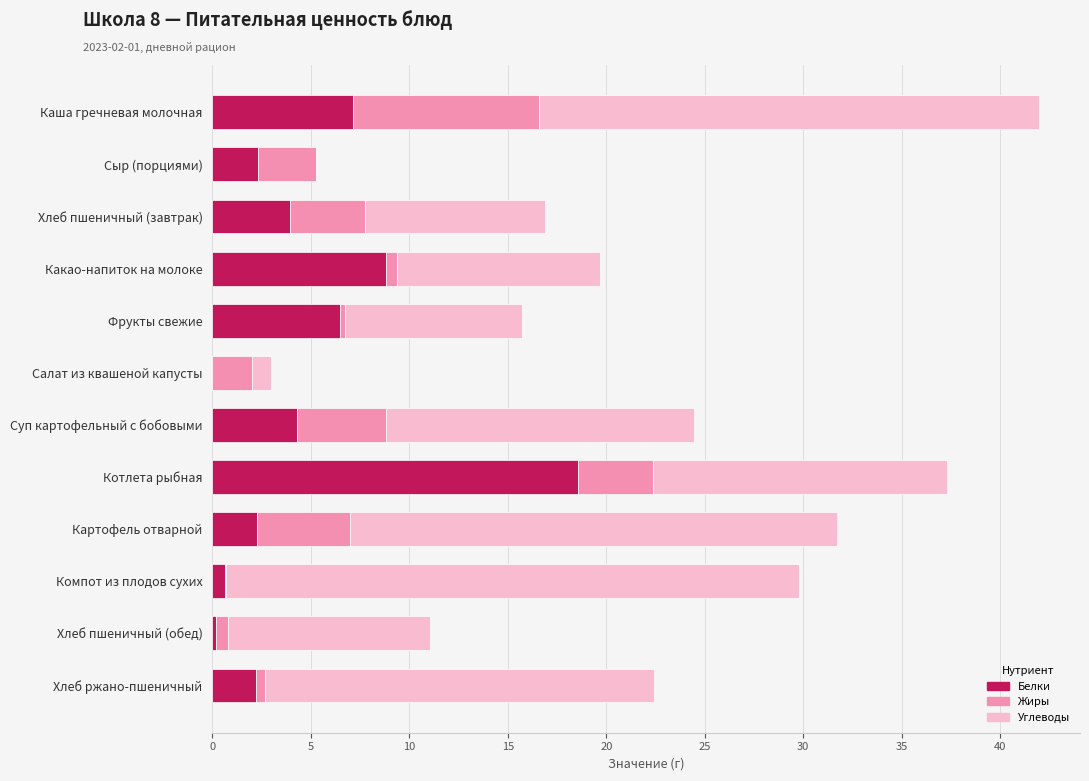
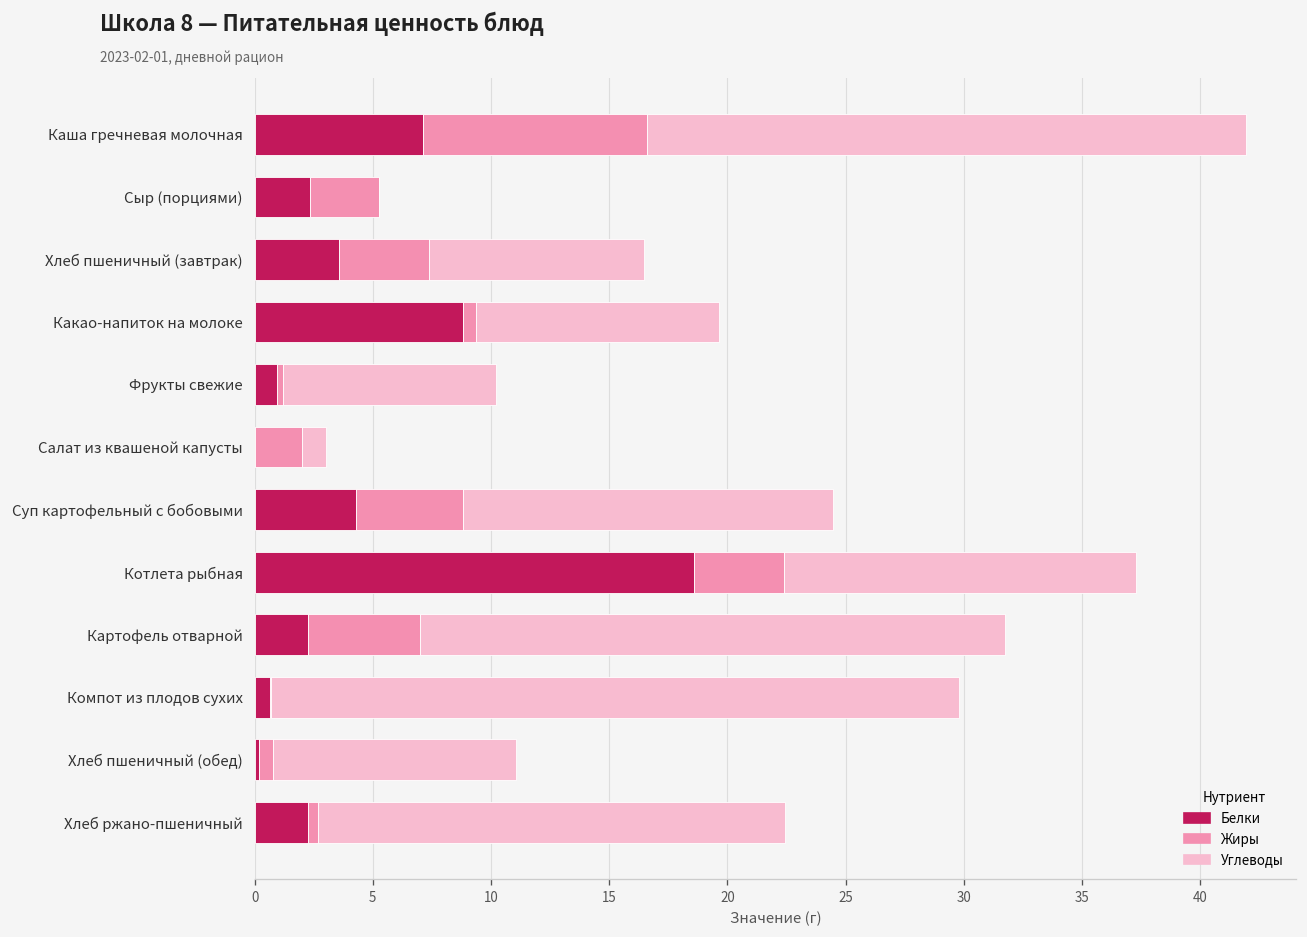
  {
    "Белки": {
      "Каша гречневая молочная": 7.1,
      "Сыр (порциями)": 2.3,
-     "Хлеб пшеничный (завтрак)": 4.0,
+     "Хлеб пшеничный (завтрак)": 3.6,
      "Какао-напиток на молоке": 8.8,
-     "Фрукты свежие": 6.5,
+     "Фрукты свежие": 1.0,
      "Салат из квашеной капусты": 0.0,
      "Суп картофельный с бобовыми": 4.3,
      "Котлета рыбная": 18.6,
      "Картофель отварной": 2.3,
      "Компот из плодов сухих": 0.6,
      "Хлеб пшеничный (обед)": 0.2,
      "Хлеб ржано-пшеничный": 2.2
    }
  }
